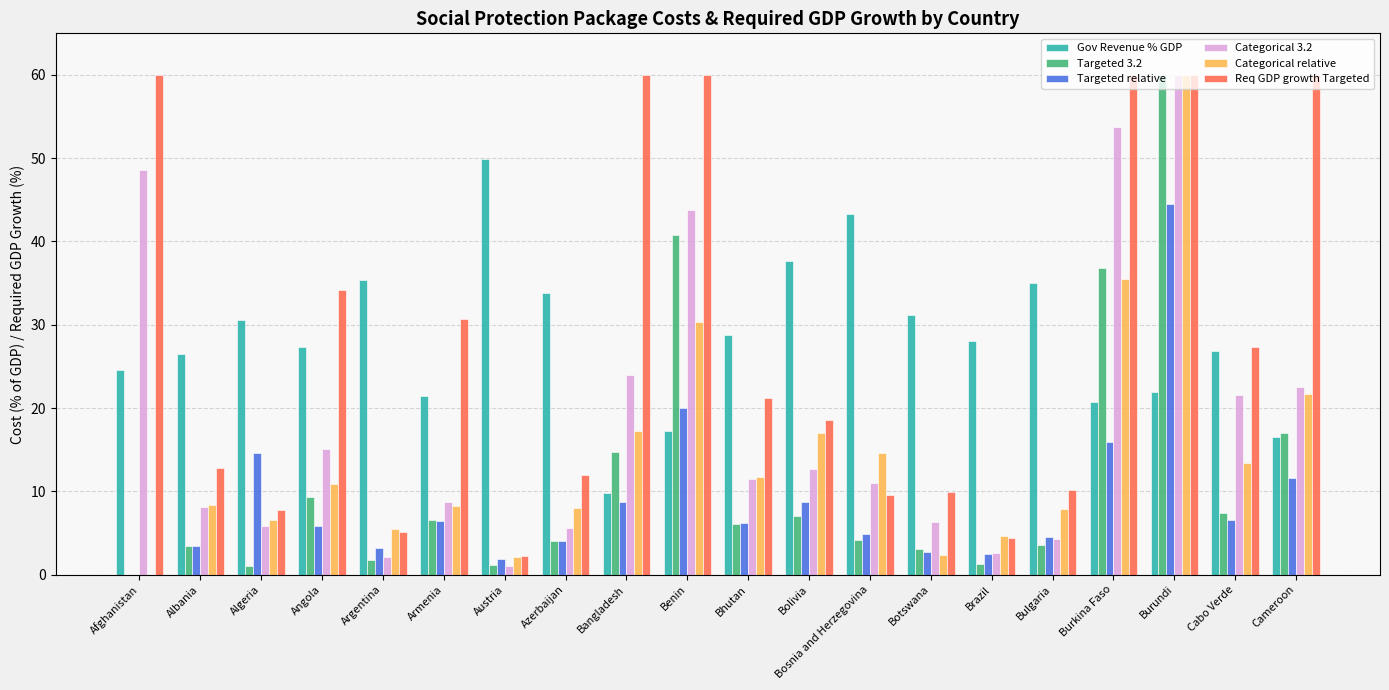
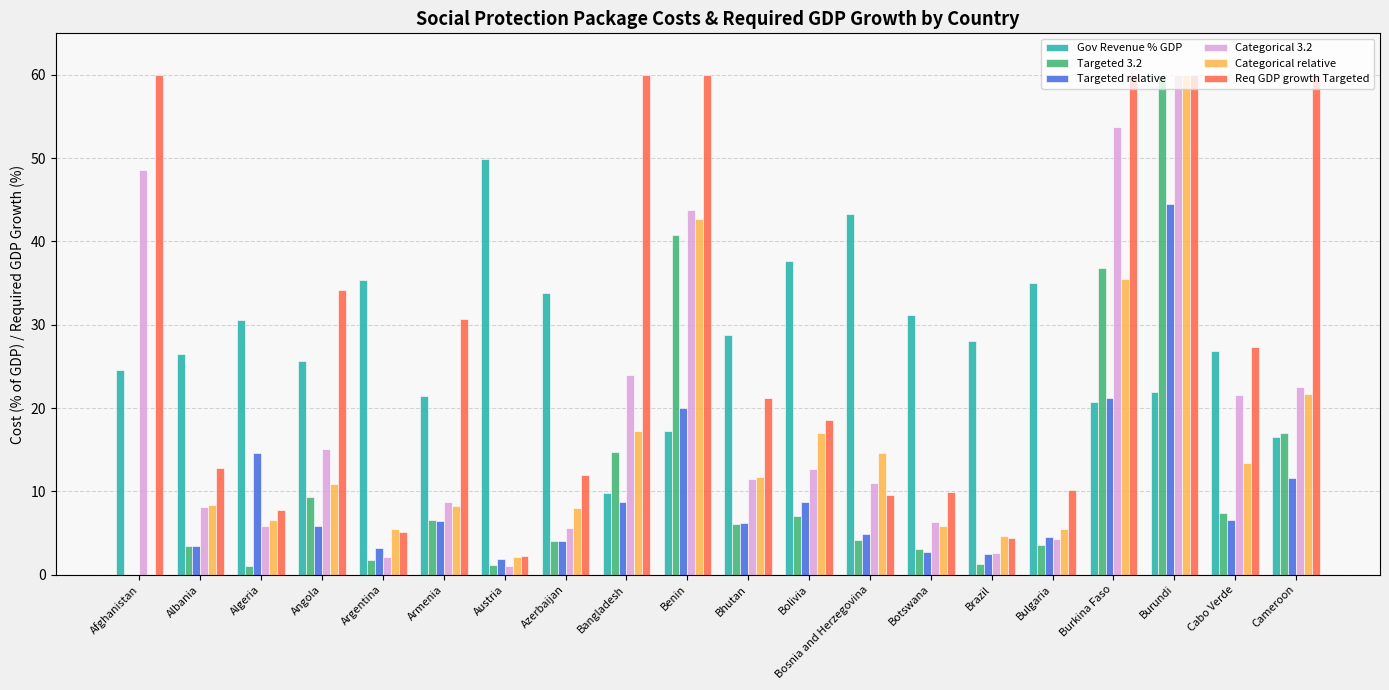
  {
    "Gov Revenue % GDP": {
      "Afghanistan": 25,
      "Albania": 26,
      "Algeria": 31,
-     "Angola": 27,
+     "Angola": 26,
      "Argentina": 35,
      "Armenia": 21,
      "Austria": 50,
      "Azerbaijan": 34,
      "Bangladesh": 10,
      "Benin": 17,
      "Bhutan": 29,
      "Bolivia": 38,
      "Bosnia and Herzegovina": 43,
      "Botswana": 31,
      "Brazil": 28,
      "Bulgaria": 35,
      "Burkina Faso": 21,
      "Burundi": 22,
      "Cabo Verde": 27,
      "Cameroon": 16
    },
    "Targeted 3.2": {
      "Afghanistan": 0,
      "Albania": 3,
      "Algeria": 1,
      "Angola": 9,
      "Argentina": 2,
      "Armenia": 7,
      "Austria": 1,
      "Azerbaijan": 4,
      "Bangladesh": 15,
      "Benin": 41,
      "Bhutan": 6,
      "Bolivia": 7,
      "Bosnia and Herzegovina": 4,
      "Botswana": 3,
      "Brazil": 1,
      "Bulgaria": 4,
      "Burkina Faso": 37,
      "Cabo Verde": 7,
      "Cameroon": 17
    },
    "Targeted relative": {
      "Afghanistan": 0,
      "Albania": 3,
      "Algeria": 15,
      "Angola": 6,
      "Argentina": 3,
      "Armenia": 6,
      "Austria": 2,
      "Azerbaijan": 4,
      "Bangladesh": 9,
      "Benin": 20,
      "Bhutan": 6,
      "Bolivia": 9,
      "Bosnia and Herzegovina": 5,
      "Botswana": 3,
      "Brazil": 2,
      "Bulgaria": 5,
-     "Burkina Faso": 16,
+     "Burkina Faso": 21,
      "Burundi": 44,
      "Cabo Verde": 7,
      "Cameroon": 12
    },
    "Categorical 3.2": {
      "Afghanistan": 49,
      "Albania": 8,
      "Algeria": 6,
      "Angola": 15,
      "Argentina": 2,
      "Armenia": 9,
      "Austria": 1,
      "Azerbaijan": 6,
      "Bangladesh": 24,
      "Benin": 44,
      "Bhutan": 11,
      "Bolivia": 13,
      "Bosnia and Herzegovina": 11,
      "Botswana": 6,
      "Brazil": 3,
      "Bulgaria": 4,
      "Burkina Faso": 54,
      "Cabo Verde": 22,
      "Cameroon": 22
    },
    "Categorical relative": {
      "Afghanistan": 0,
      "Albania": 8,
      "Algeria": 7,
      "Angola": 11,
      "Argentina": 5,
      "Armenia": 8,
      "Austria": 2,
      "Azerbaijan": 8,
      "Bangladesh": 17,
-     "Benin": 30,
+     "Benin": 43,
      "Bhutan": 12,
      "Bolivia": 17,
      "Bosnia and Herzegovina": 15,
-     "Botswana": 2,
+     "Botswana": 6,
      "Brazil": 5,
-     "Bulgaria": 8,
+     "Bulgaria": 5,
      "Burkina Faso": 36,
      "Cabo Verde": 13,
      "Cameroon": 22
    },
    "Req GDP growth Targeted": {
      "Afghanistan": 60,
      "Albania": 13,
      "Algeria": 8,
      "Angola": 34,
      "Argentina": 5,
      "Armenia": 31,
      "Austria": 2,
      "Azerbaijan": 12,
      "Bangladesh": 60,
      "Benin": 60,
      "Bhutan": 21,
      "Bolivia": 19,
      "Bosnia and Herzegovina": 10,
      "Botswana": 10,
      "Brazil": 4,
      "Bulgaria": 10,
      "Cabo Verde": 27
    }
  }
